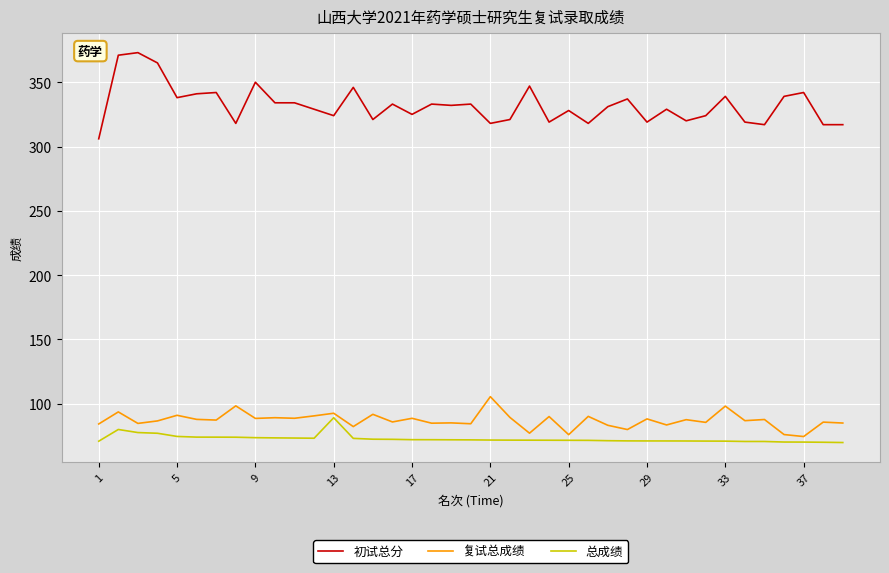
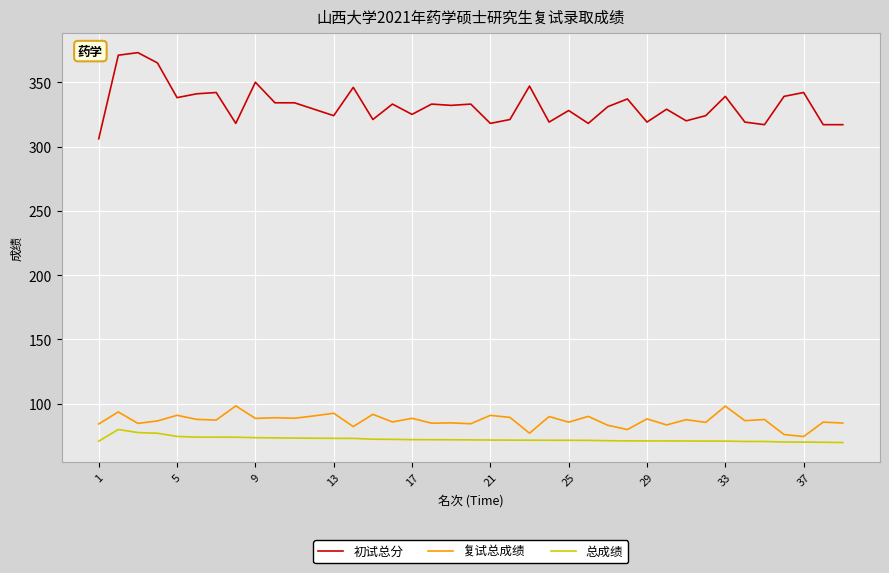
  {
    "初试总分": {
      "1": 306,
      "5": 338,
      "9": 350,
      "13": 324,
      "17": 325,
      "21": 318,
      "25": 328,
      "29": 319,
      "33": 339,
      "37": 342
    },
    "复试总成绩": {
      "1": 84,
      "5": 91,
      "9": 89,
      "13": 93,
      "17": 89,
-     "21": 106,
-     "25": 76,
+     "21": 91,
+     "25": 86,
      "29": 88,
      "33": 98,
      "37": 75
    },
    "总成绩": {
      "1": 71,
      "5": 75,
      "9": 74,
-     "13": 89,
+     "13": 73,
      "17": 72,
      "21": 72,
      "25": 72,
      "29": 71,
      "33": 71,
      "37": 70
    }
  }
